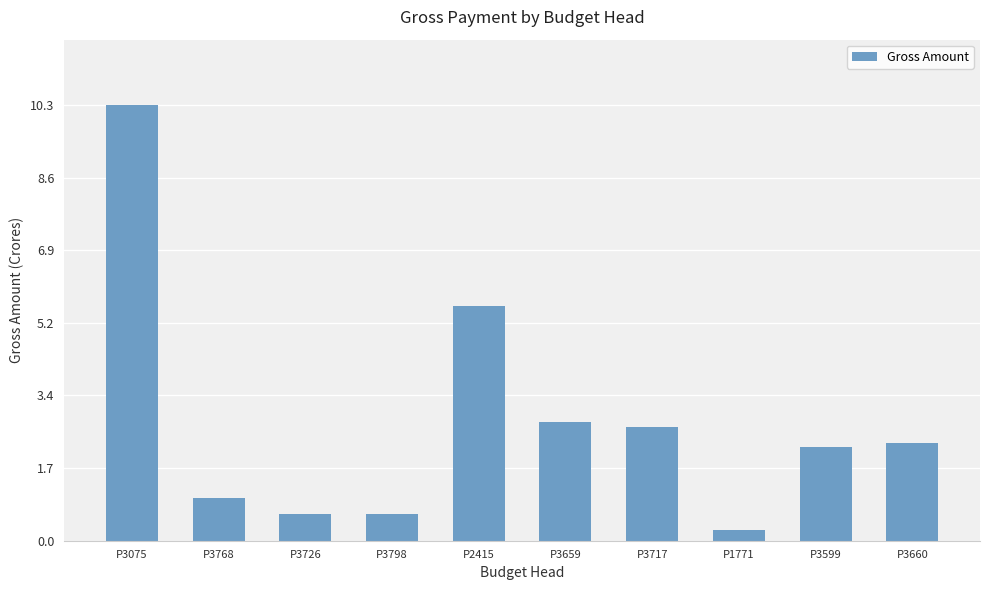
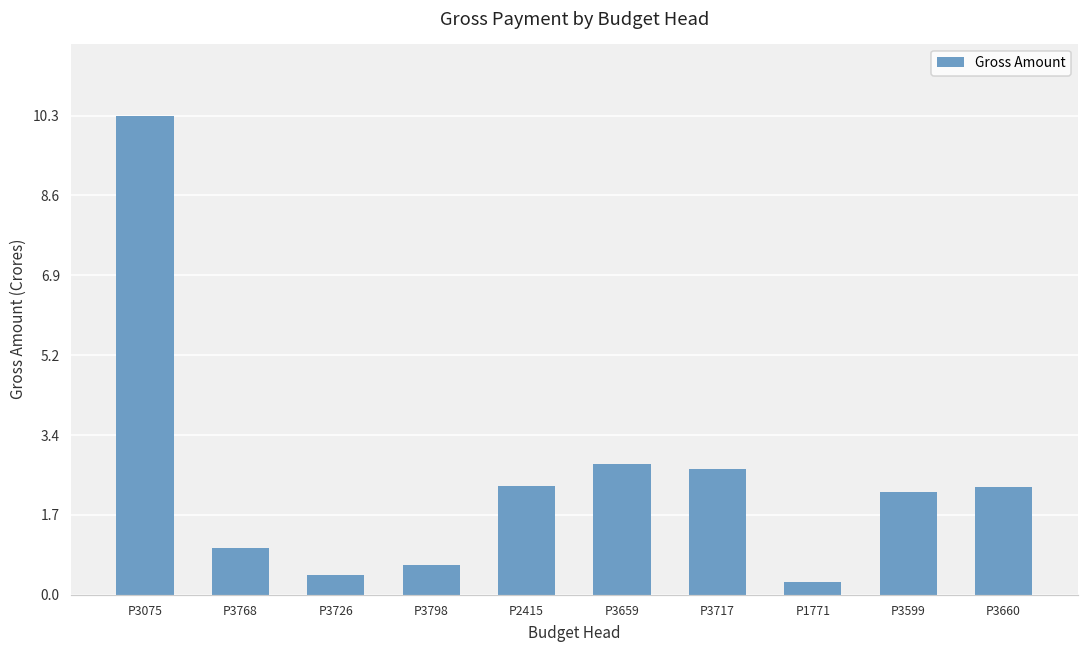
  {
    "P3075": 10.3,
    "P3768": 1.0,
-   "P3726": 0.6,
+   "P3726": 0.4,
    "P3798": 0.6,
-   "P2415": 5.6,
+   "P2415": 2.4,
    "P3659": 2.8,
    "P3717": 2.7,
    "P1771": 0.3,
    "P3599": 2.2,
    "P3660": 2.3
  }
